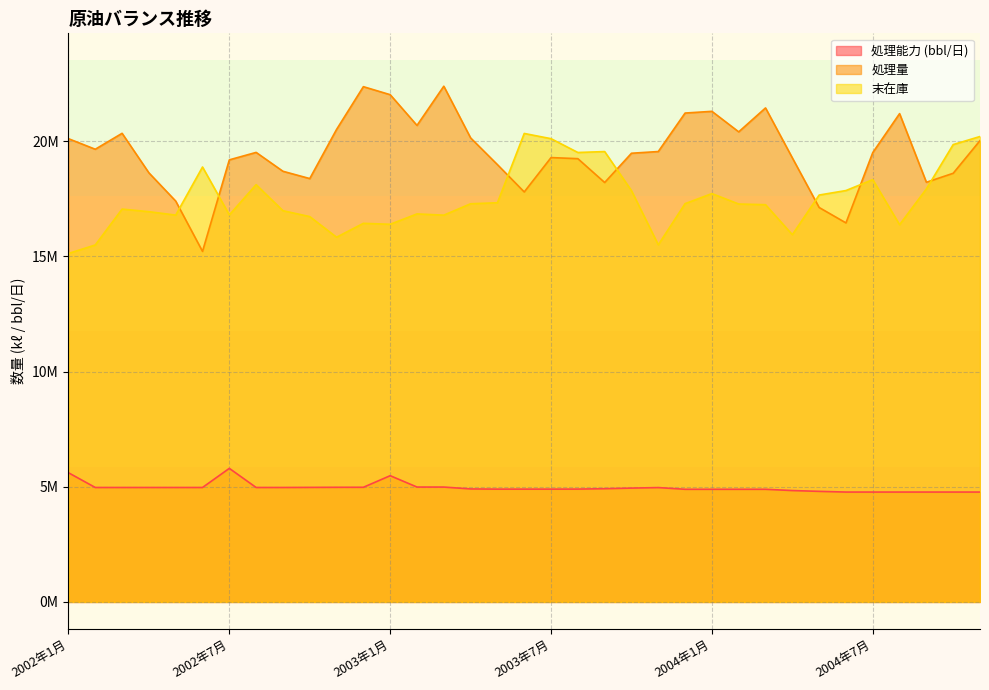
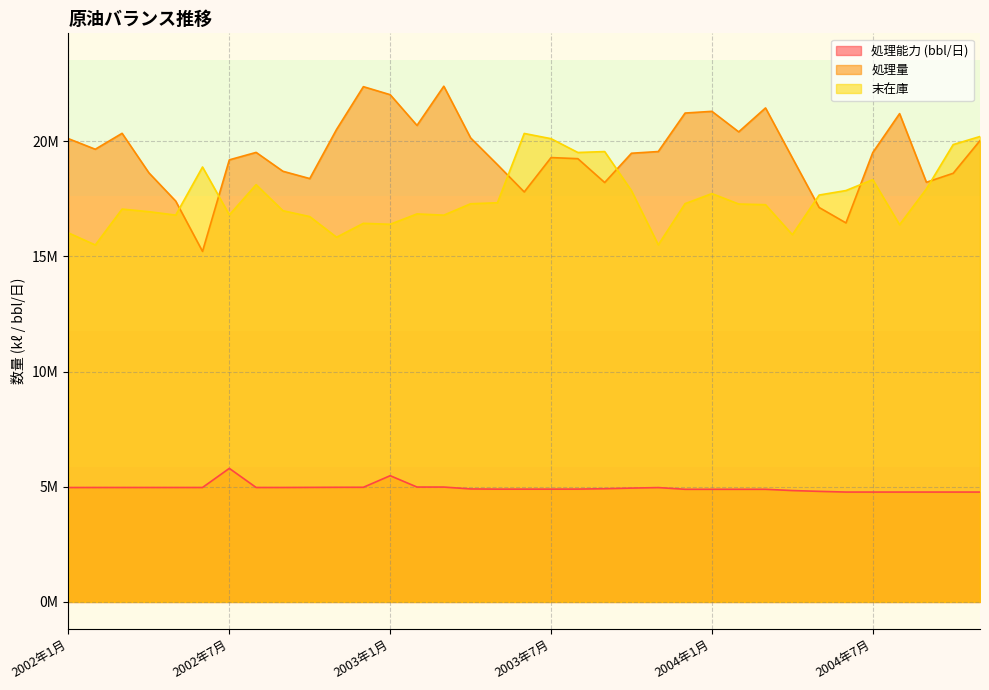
  {
    "処理能力 (bbl/日)": {
-     "2002年1月": 5600000,
+     "2002年1月": 5000000,
      "2002年7月": 5800000,
      "2003年1月": 5500000,
      "2003年7月": 4900000,
      "2004年1月": 4900000,
      "2004年7月": 4800000
    },
    "処理量": {
      "2002年1月": 20100000,
      "2002年7月": 19200000,
      "2003年1月": 22000000,
      "2003年7月": 19300000,
      "2004年1月": 21300000,
      "2004年7月": 19500000
    },
    "末在庫": {
-     "2002年1月": 15100000,
+     "2002年1月": 16000000,
      "2002年7月": 16800000,
      "2003年1月": 16400000,
      "2003年7月": 20100000,
      "2004年1月": 17700000,
      "2004年7月": 18300000
    }
  }
